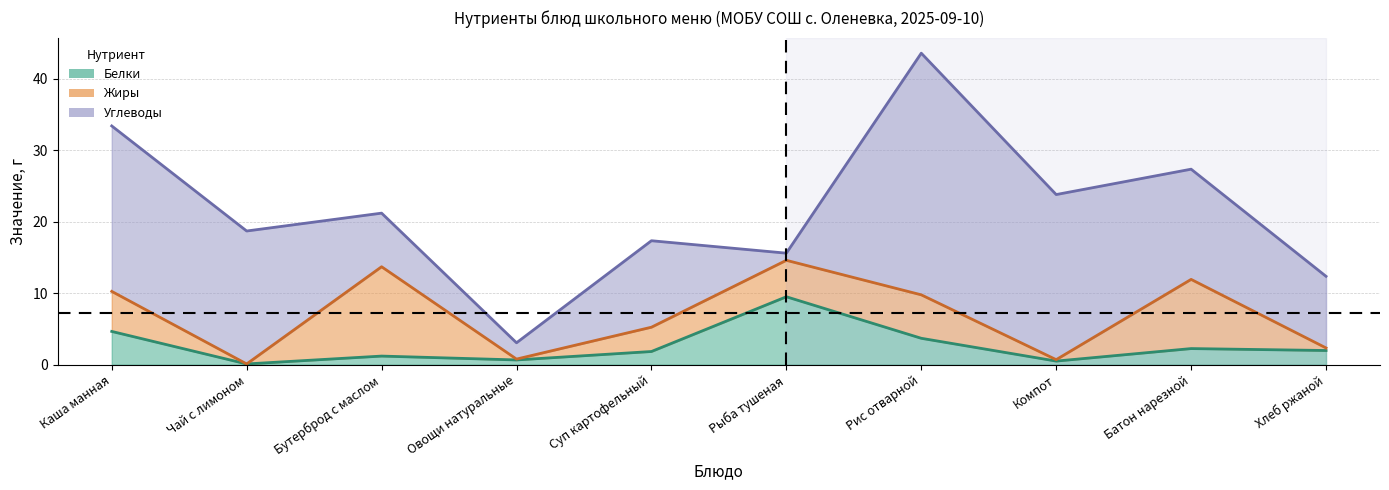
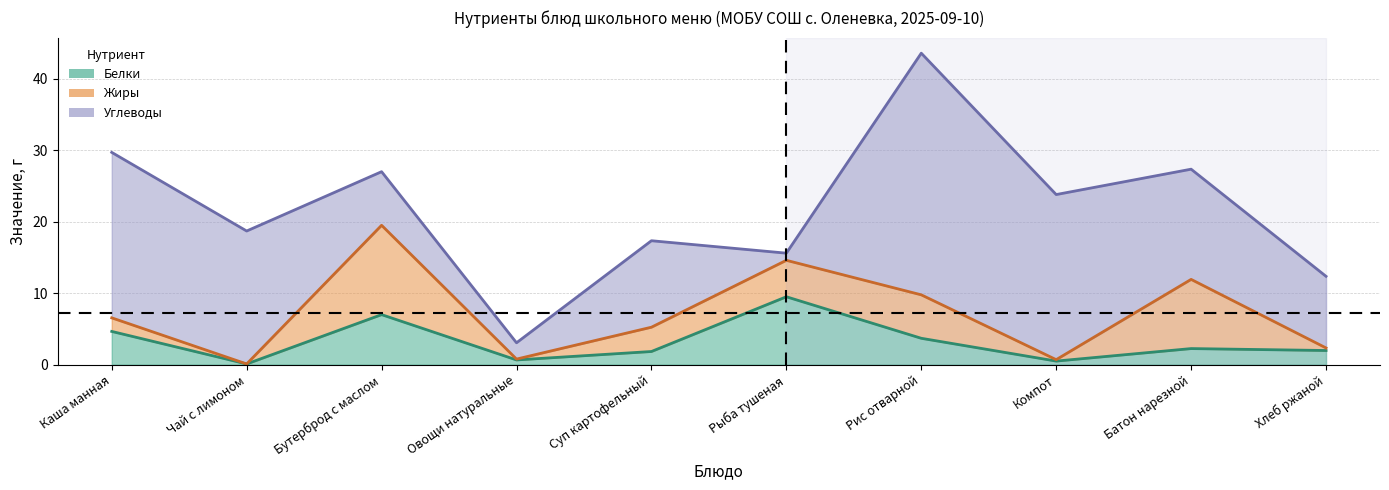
  {
    "Белки": {
      "Каша манная": 5,
-     "Бутерброд с маслом": 1,
+     "Бутерброд с маслом": 7,
      "Суп картофельный": 2,
      "Рыба тушеная": 10,
      "Рис отварной": 4,
      "Батон нарезной": 2,
      "Хлеб ржаной": 2
    },
    "Жиры": {
-     "Каша манная": 6,
+     "Каша манная": 2,
      "Бутерброд с маслом": 13,
      "Суп картофельный": 3,
      "Рыба тушеная": 5,
      "Рис отварной": 6,
      "Батон нарезной": 10,
      "Хлеб ржаной": 0
    },
    "Углеводы": {
      "Каша манная": 23,
      "Чай с лимоном": 19,
      "Бутерброд с маслом": 8,
      "Овощи натуральные": 2,
      "Суп картофельный": 12,
      "Рыба тушеная": 1,
      "Рис отварной": 34,
      "Компот": 23,
      "Батон нарезной": 15,
      "Хлеб ржаной": 10
    }
  }
